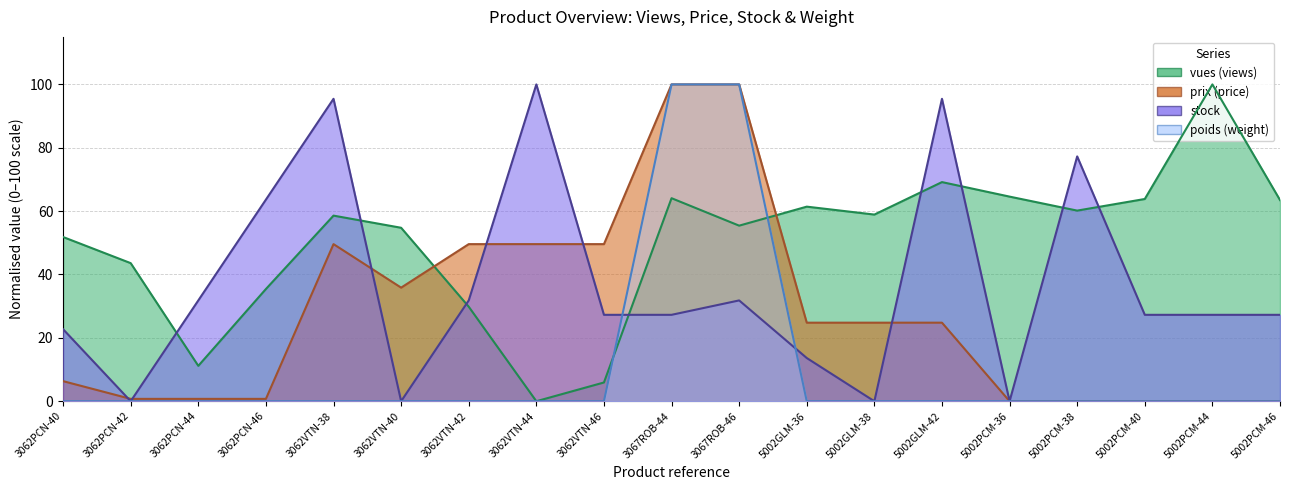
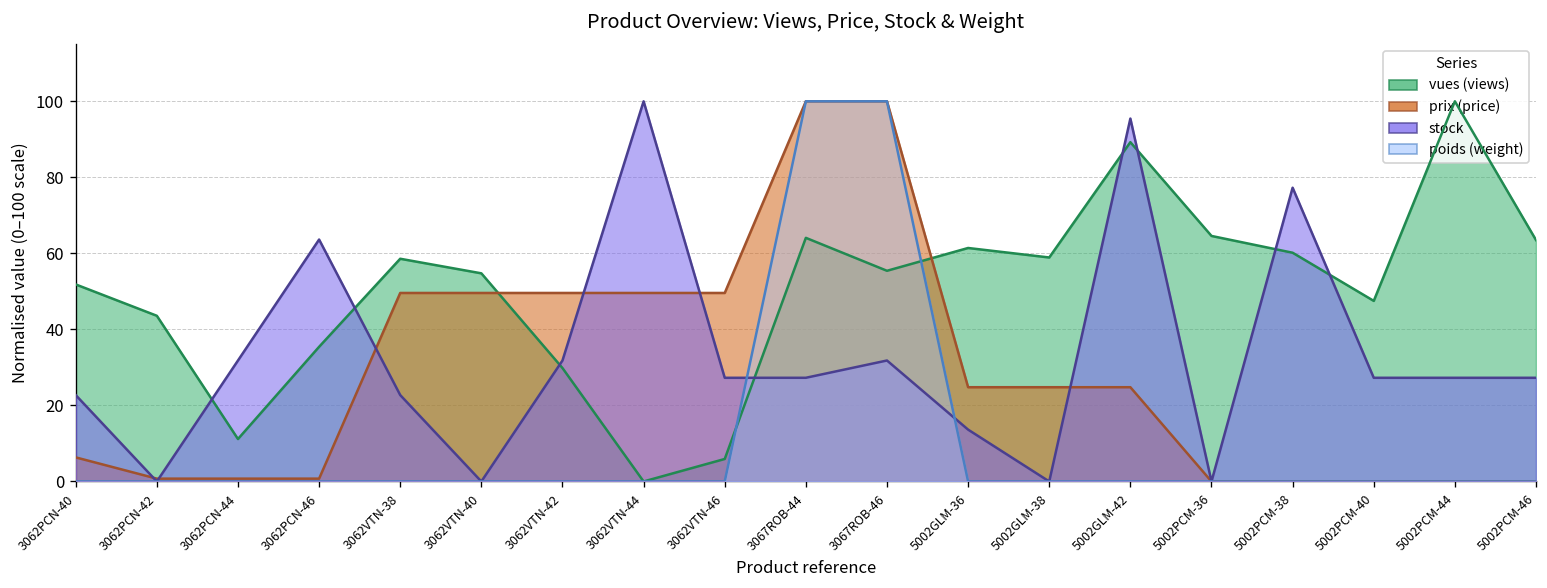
  {
    "vues (views)": {
      "3062PCN-40": 52,
      "3062PCN-42": 44,
      "3062PCN-44": 11,
      "3062PCN-46": 35,
      "3062VTN-38": 59,
      "3062VTN-40": 55,
      "3062VTN-42": 30,
      "3062VTN-46": 6,
      "3067ROB-44": 64,
      "3067ROB-46": 55,
      "5002GLM-36": 61,
      "5002GLM-38": 59,
-     "5002GLM-42": 69,
+     "5002GLM-42": 89,
      "5002PCM-36": 65,
      "5002PCM-38": 60,
-     "5002PCM-40": 64,
+     "5002PCM-40": 48,
      "5002PCM-46": 64
    },
    "prix (price)": {
      "3062PCN-40": 6,
      "3062VTN-38": 50,
-     "3062VTN-40": 36,
+     "3062VTN-40": 50,
      "3062VTN-42": 50,
      "3062VTN-44": 50,
      "3062VTN-46": 50,
      "5002GLM-36": 25,
      "5002GLM-38": 25,
      "5002GLM-42": 25
    },
    "stock": {
      "3062PCN-40": 23,
      "3062PCN-44": 32,
      "3062PCN-46": 64,
-     "3062VTN-38": 95,
+     "3062VTN-38": 23,
      "3062VTN-42": 32,
      "3062VTN-44": 100,
      "3062VTN-46": 27,
      "3067ROB-44": 27,
      "3067ROB-46": 32,
      "5002GLM-36": 14,
      "5002GLM-42": 95,
      "5002PCM-38": 77,
      "5002PCM-40": 27,
      "5002PCM-44": 27,
      "5002PCM-46": 27
    },
    "poids (weight)": {
      "3062PCN-40": 0,
      "3062VTN-38": 0,
      "3062VTN-42": 0,
      "3062VTN-46": 0,
      "5002GLM-36": 0,
      "5002GLM-42": 0
    }
  }
